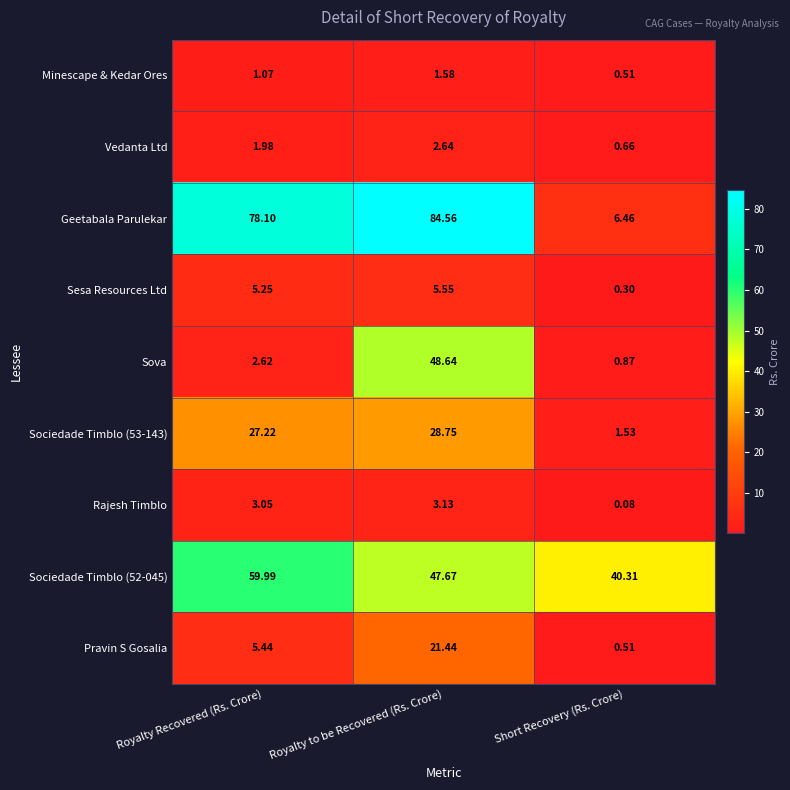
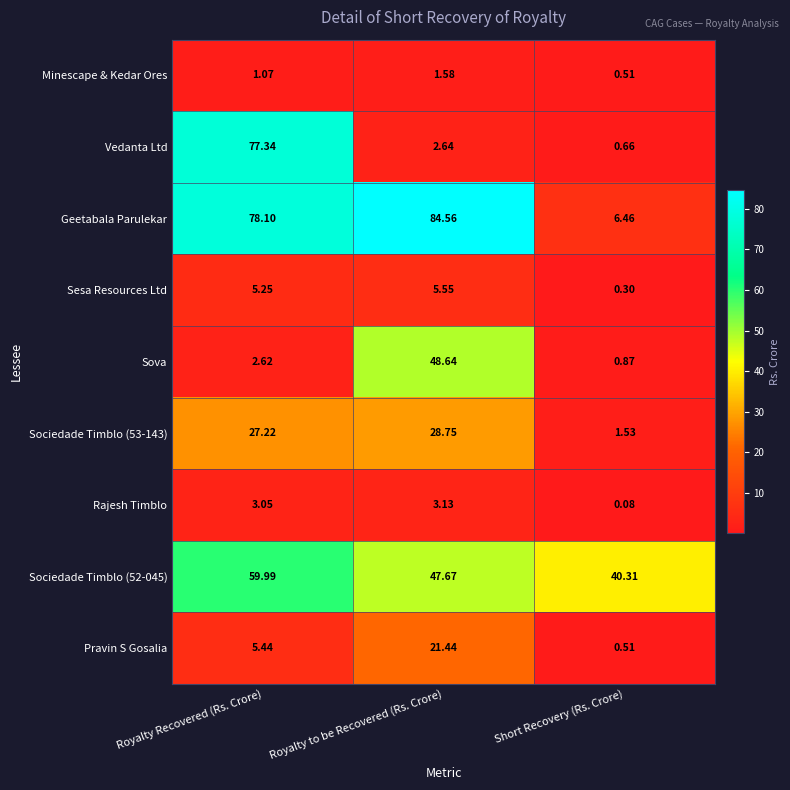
  {
    "Minescape & Kedar Ores": {
      "Royalty Recovered (Rs. Crore)": 1.07,
      "Royalty to be Recovered (Rs. Crore)": 1.58,
      "Short Recovery (Rs. Crore)": 0.51
    },
    "Vedanta Ltd": {
-     "Royalty Recovered (Rs. Crore)": 1.98,
+     "Royalty Recovered (Rs. Crore)": 77.34,
      "Royalty to be Recovered (Rs. Crore)": 2.64,
      "Short Recovery (Rs. Crore)": 0.66
    },
    "Geetabala Parulekar": {
      "Royalty Recovered (Rs. Crore)": 78.10,
      "Royalty to be Recovered (Rs. Crore)": 84.56,
      "Short Recovery (Rs. Crore)": 6.46
    },
    "Sesa Resources Ltd": {
      "Royalty Recovered (Rs. Crore)": 5.25,
      "Royalty to be Recovered (Rs. Crore)": 5.55,
      "Short Recovery (Rs. Crore)": 0.30
    },
    "Sova": {
      "Royalty Recovered (Rs. Crore)": 2.62,
      "Royalty to be Recovered (Rs. Crore)": 48.64,
      "Short Recovery (Rs. Crore)": 0.87
    },
    "Sociedade Timblo (53-143)": {
      "Royalty Recovered (Rs. Crore)": 27.22,
      "Royalty to be Recovered (Rs. Crore)": 28.75,
      "Short Recovery (Rs. Crore)": 1.53
    },
    "Rajesh Timblo": {
      "Royalty Recovered (Rs. Crore)": 3.05,
      "Royalty to be Recovered (Rs. Crore)": 3.13,
      "Short Recovery (Rs. Crore)": 0.08
    },
    "Sociedade Timblo (52-045)": {
      "Royalty Recovered (Rs. Crore)": 59.99,
      "Royalty to be Recovered (Rs. Crore)": 47.67,
      "Short Recovery (Rs. Crore)": 40.31
    },
    "Pravin S Gosalia": {
      "Royalty Recovered (Rs. Crore)": 5.44,
      "Royalty to be Recovered (Rs. Crore)": 21.44,
      "Short Recovery (Rs. Crore)": 0.51
    }
  }
